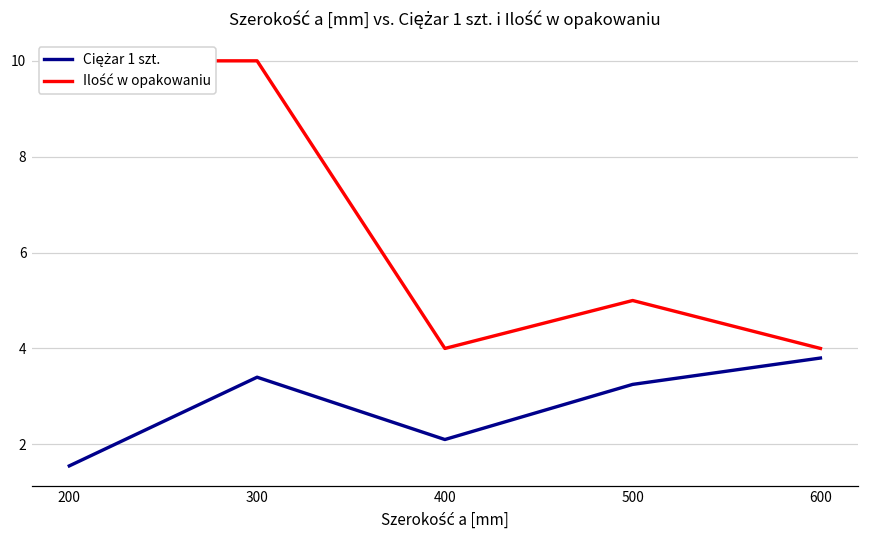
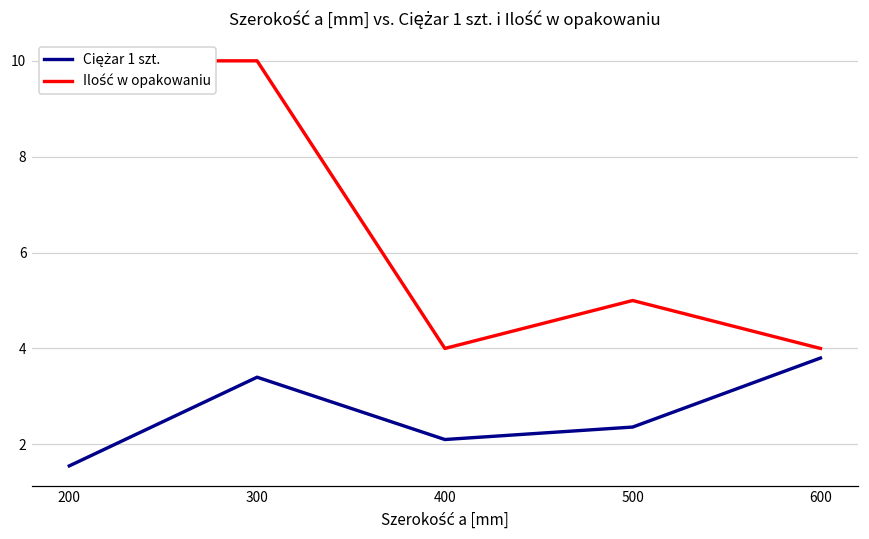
  {
    "Ciężar 1 szt.": {
      "200": 1.6,
      "300": 3.4,
      "400": 2.1,
-     "500": 3.3,
+     "500": 2.4,
      "600": 3.8
    },
    "Ilość w opakowaniu": {
      "300": 10.0,
      "400": 4.0,
      "500": 5.0,
      "600": 4.0
    }
  }
